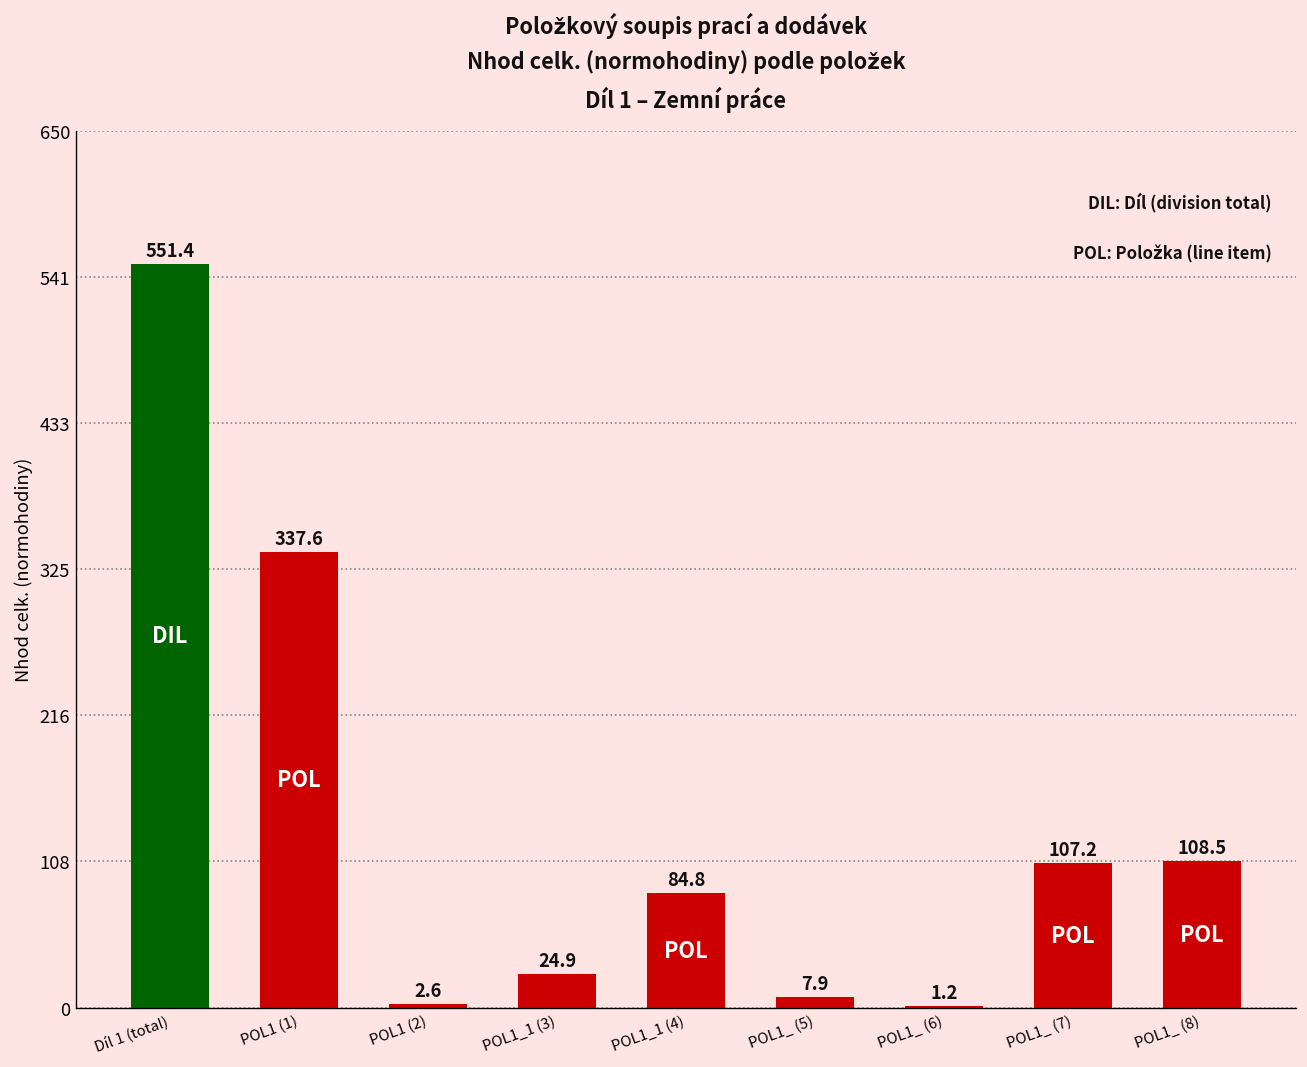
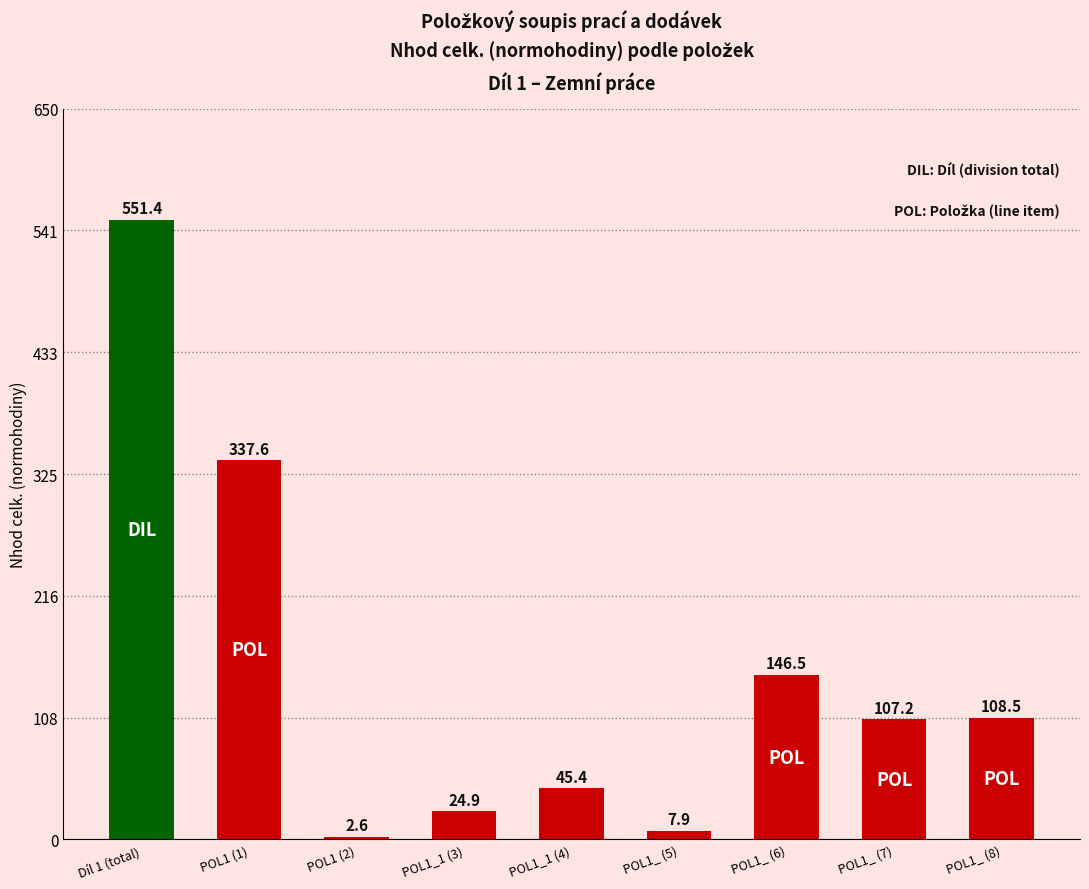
  {
    "Díl 1 (total)": 551.4,
    "POL1 (1)": 337.6,
    "POL1 (2)": 2.6,
    "POL1_1 (3)": 24.9,
-   "POL1_1 (4)": 84.8,
+   "POL1_1 (4)": 45.4,
    "POL1_ (5)": 7.9,
-   "POL1_ (6)": 1.2,
+   "POL1_ (6)": 146.5,
    "POL1_ (7)": 107.2,
    "POL1_ (8)": 108.5
  }
